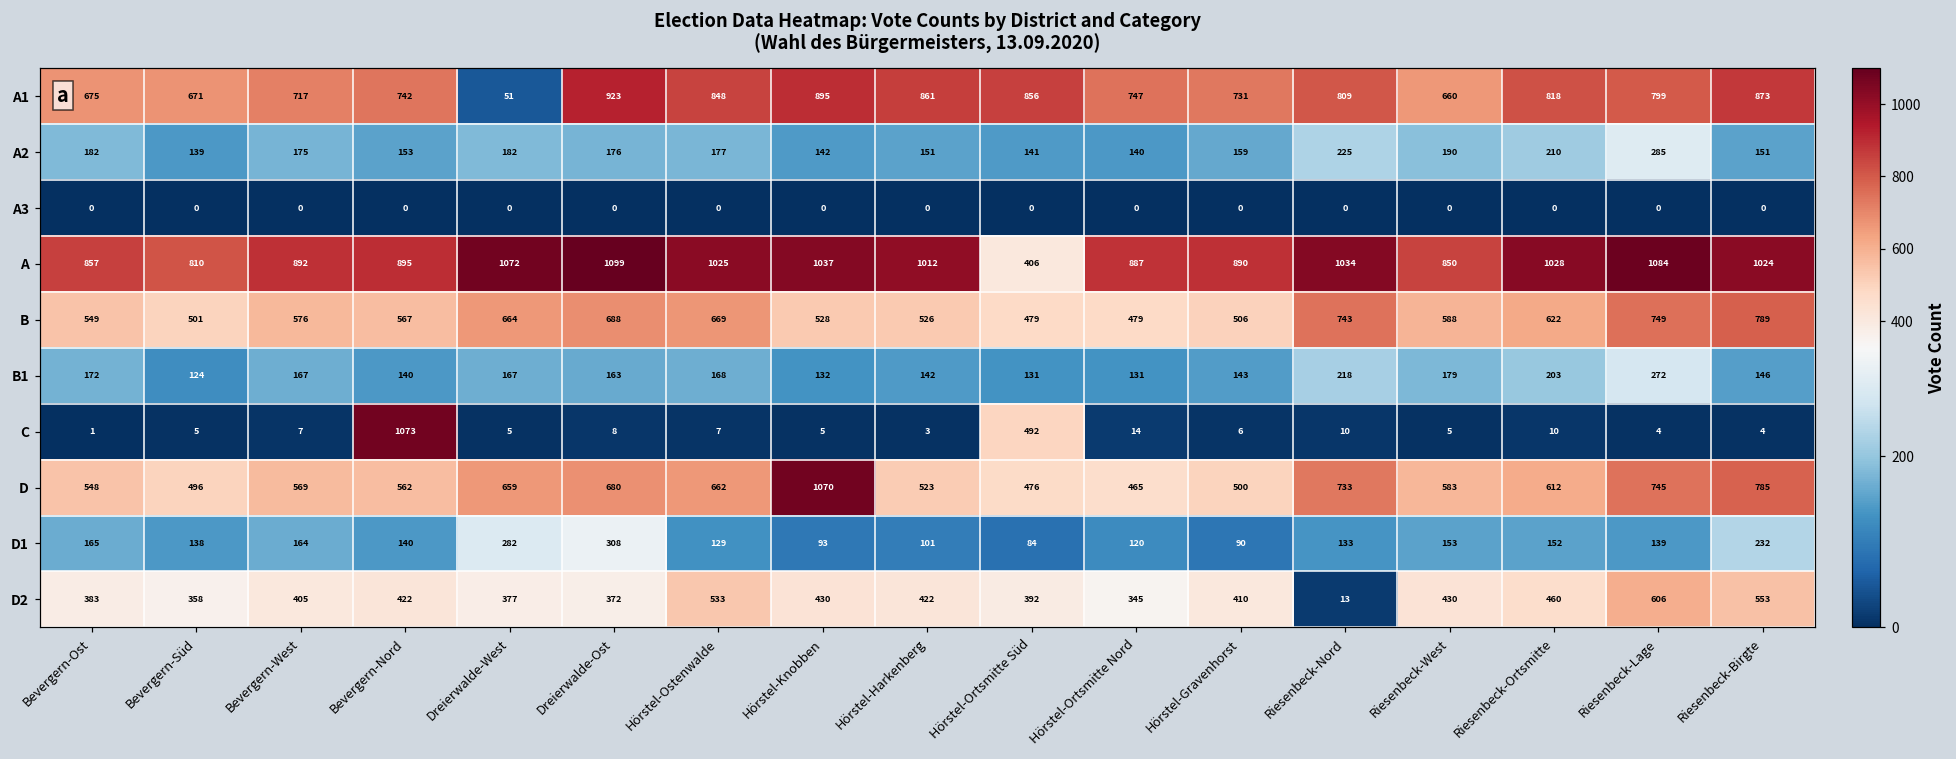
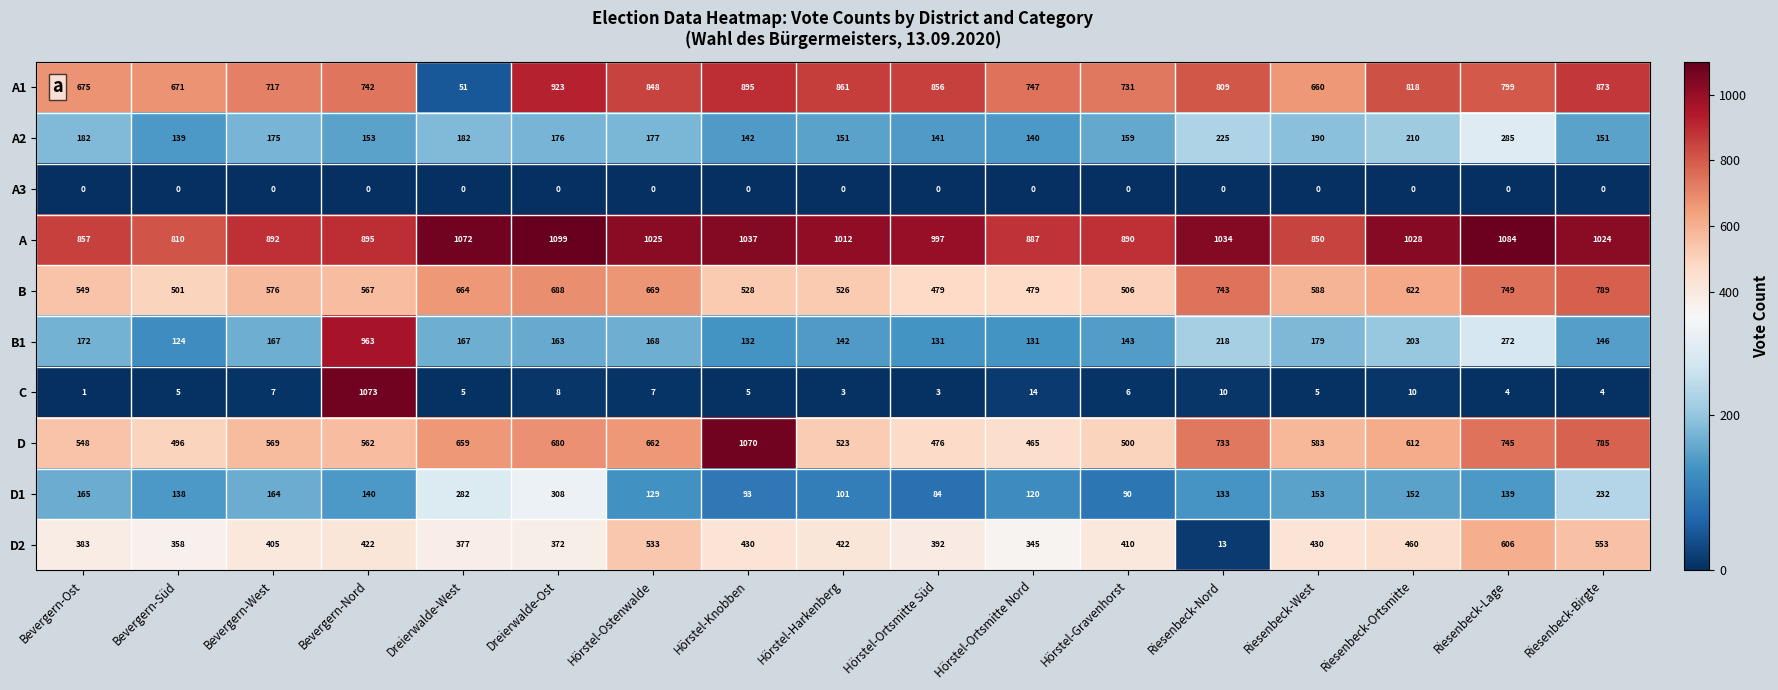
  {
    "A1": {
      "Bevergern-Ost": 675,
      "Bevergern-Süd": 671,
      "Bevergern-West": 717,
      "Bevergern-Nord": 742,
      "Dreierwalde-West": 51,
      "Dreierwalde-Ost": 923,
      "Hörstel-Ostenwalde": 848,
      "Hörstel-Knobben": 895,
      "Hörstel-Harkenberg": 861,
      "Hörstel-Ortsmitte Süd": 856,
      "Hörstel-Ortsmitte Nord": 747,
      "Hörstel-Gravenhorst": 731,
      "Riesenbeck-Nord": 809,
      "Riesenbeck-West": 660,
      "Riesenbeck-Ortsmitte": 818,
      "Riesenbeck-Lage": 799,
      "Riesenbeck-Birgte": 873
    },
    "A2": {
      "Bevergern-Ost": 182,
      "Bevergern-Süd": 139,
      "Bevergern-West": 175,
      "Bevergern-Nord": 153,
      "Dreierwalde-West": 182,
      "Dreierwalde-Ost": 176,
      "Hörstel-Ostenwalde": 177,
      "Hörstel-Knobben": 142,
      "Hörstel-Harkenberg": 151,
      "Hörstel-Ortsmitte Süd": 141,
      "Hörstel-Ortsmitte Nord": 140,
      "Hörstel-Gravenhorst": 159,
      "Riesenbeck-Nord": 225,
      "Riesenbeck-West": 190,
      "Riesenbeck-Ortsmitte": 210,
      "Riesenbeck-Lage": 285,
      "Riesenbeck-Birgte": 151
    },
    "A3": {
      "Bevergern-Ost": 0,
      "Bevergern-Süd": 0,
      "Bevergern-West": 0,
      "Bevergern-Nord": 0,
      "Dreierwalde-West": 0,
      "Dreierwalde-Ost": 0,
      "Hörstel-Ostenwalde": 0,
      "Hörstel-Knobben": 0,
      "Hörstel-Harkenberg": 0,
      "Hörstel-Ortsmitte Süd": 0,
      "Hörstel-Ortsmitte Nord": 0,
      "Hörstel-Gravenhorst": 0,
      "Riesenbeck-Nord": 0,
      "Riesenbeck-West": 0,
      "Riesenbeck-Ortsmitte": 0,
      "Riesenbeck-Lage": 0,
      "Riesenbeck-Birgte": 0
    },
    "A": {
      "Bevergern-Ost": 857,
      "Bevergern-Süd": 810,
      "Bevergern-West": 892,
      "Bevergern-Nord": 895,
      "Dreierwalde-West": 1072,
      "Dreierwalde-Ost": 1099,
      "Hörstel-Ostenwalde": 1025,
      "Hörstel-Knobben": 1037,
      "Hörstel-Harkenberg": 1012,
-     "Hörstel-Ortsmitte Süd": 406,
+     "Hörstel-Ortsmitte Süd": 997,
      "Hörstel-Ortsmitte Nord": 887,
      "Hörstel-Gravenhorst": 890,
      "Riesenbeck-Nord": 1034,
      "Riesenbeck-West": 850,
      "Riesenbeck-Ortsmitte": 1028,
      "Riesenbeck-Lage": 1084,
      "Riesenbeck-Birgte": 1024
    },
    "B": {
      "Bevergern-Ost": 549,
      "Bevergern-Süd": 501,
      "Bevergern-West": 576,
      "Bevergern-Nord": 567,
      "Dreierwalde-West": 664,
      "Dreierwalde-Ost": 688,
      "Hörstel-Ostenwalde": 669,
      "Hörstel-Knobben": 528,
      "Hörstel-Harkenberg": 526,
      "Hörstel-Ortsmitte Süd": 479,
      "Hörstel-Ortsmitte Nord": 479,
      "Hörstel-Gravenhorst": 506,
      "Riesenbeck-Nord": 743,
      "Riesenbeck-West": 588,
      "Riesenbeck-Ortsmitte": 622,
      "Riesenbeck-Lage": 749,
      "Riesenbeck-Birgte": 789
    },
    "B1": {
      "Bevergern-Ost": 172,
      "Bevergern-Süd": 124,
      "Bevergern-West": 167,
-     "Bevergern-Nord": 140,
+     "Bevergern-Nord": 963,
      "Dreierwalde-West": 167,
      "Dreierwalde-Ost": 163,
      "Hörstel-Ostenwalde": 168,
      "Hörstel-Knobben": 132,
      "Hörstel-Harkenberg": 142,
      "Hörstel-Ortsmitte Süd": 131,
      "Hörstel-Ortsmitte Nord": 131,
      "Hörstel-Gravenhorst": 143,
      "Riesenbeck-Nord": 218,
      "Riesenbeck-West": 179,
      "Riesenbeck-Ortsmitte": 203,
      "Riesenbeck-Lage": 272,
      "Riesenbeck-Birgte": 146
    },
    "C": {
      "Bevergern-Ost": 1,
      "Bevergern-Süd": 5,
      "Bevergern-West": 7,
      "Bevergern-Nord": 1073,
      "Dreierwalde-West": 5,
      "Dreierwalde-Ost": 8,
      "Hörstel-Ostenwalde": 7,
      "Hörstel-Knobben": 5,
      "Hörstel-Harkenberg": 3,
-     "Hörstel-Ortsmitte Süd": 492,
+     "Hörstel-Ortsmitte Süd": 3,
      "Hörstel-Ortsmitte Nord": 14,
      "Hörstel-Gravenhorst": 6,
      "Riesenbeck-Nord": 10,
      "Riesenbeck-West": 5,
      "Riesenbeck-Ortsmitte": 10,
      "Riesenbeck-Lage": 4,
      "Riesenbeck-Birgte": 4
    },
    "D": {
      "Bevergern-Ost": 548,
      "Bevergern-Süd": 496,
      "Bevergern-West": 569,
      "Bevergern-Nord": 562,
      "Dreierwalde-West": 659,
      "Dreierwalde-Ost": 680,
      "Hörstel-Ostenwalde": 662,
      "Hörstel-Knobben": 1070,
      "Hörstel-Harkenberg": 523,
      "Hörstel-Ortsmitte Süd": 476,
      "Hörstel-Ortsmitte Nord": 465,
      "Hörstel-Gravenhorst": 500,
      "Riesenbeck-Nord": 733,
      "Riesenbeck-West": 583,
      "Riesenbeck-Ortsmitte": 612,
      "Riesenbeck-Lage": 745,
      "Riesenbeck-Birgte": 785
    },
    "D1": {
      "Bevergern-Ost": 165,
      "Bevergern-Süd": 138,
      "Bevergern-West": 164,
      "Bevergern-Nord": 140,
      "Dreierwalde-West": 282,
      "Dreierwalde-Ost": 308,
      "Hörstel-Ostenwalde": 129,
      "Hörstel-Knobben": 93,
      "Hörstel-Harkenberg": 101,
      "Hörstel-Ortsmitte Süd": 84,
      "Hörstel-Ortsmitte Nord": 120,
      "Hörstel-Gravenhorst": 90,
      "Riesenbeck-Nord": 133,
      "Riesenbeck-West": 153,
      "Riesenbeck-Ortsmitte": 152,
      "Riesenbeck-Lage": 139,
      "Riesenbeck-Birgte": 232
    },
    "D2": {
      "Bevergern-Ost": 383,
      "Bevergern-Süd": 358,
      "Bevergern-West": 405,
      "Bevergern-Nord": 422,
      "Dreierwalde-West": 377,
      "Dreierwalde-Ost": 372,
      "Hörstel-Ostenwalde": 533,
      "Hörstel-Knobben": 430,
      "Hörstel-Harkenberg": 422,
      "Hörstel-Ortsmitte Süd": 392,
      "Hörstel-Ortsmitte Nord": 345,
      "Hörstel-Gravenhorst": 410,
      "Riesenbeck-Nord": 13,
      "Riesenbeck-West": 430,
      "Riesenbeck-Ortsmitte": 460,
      "Riesenbeck-Lage": 606,
      "Riesenbeck-Birgte": 553
    }
  }
